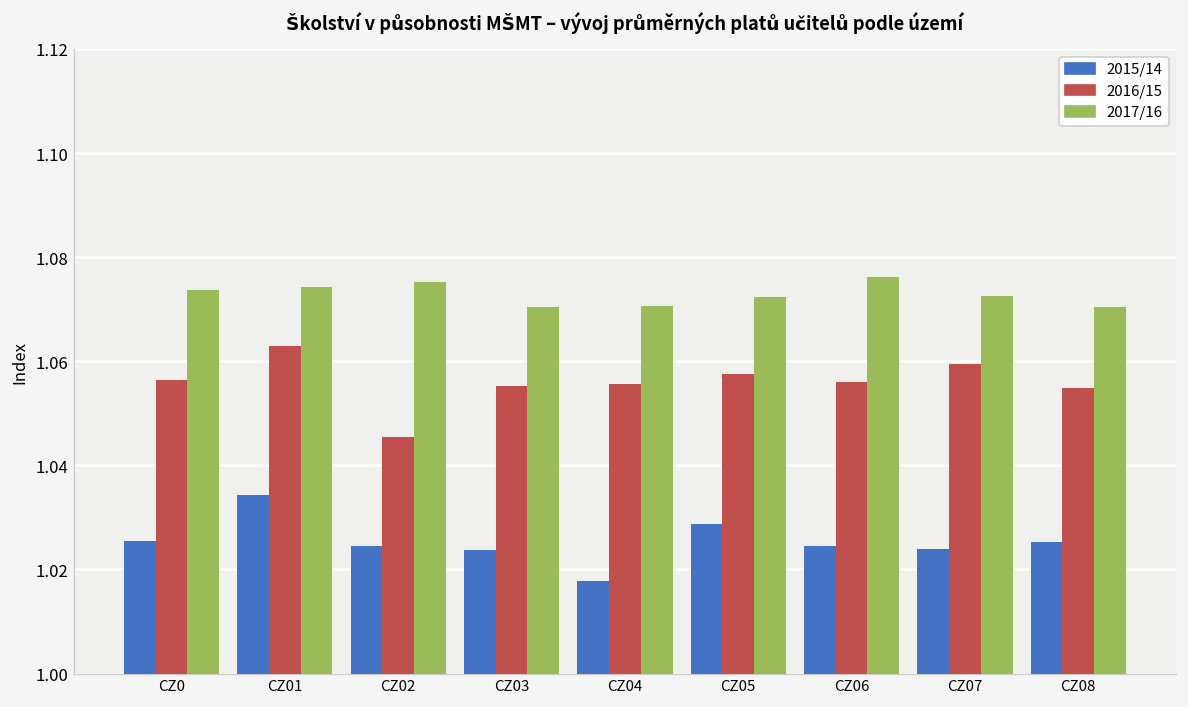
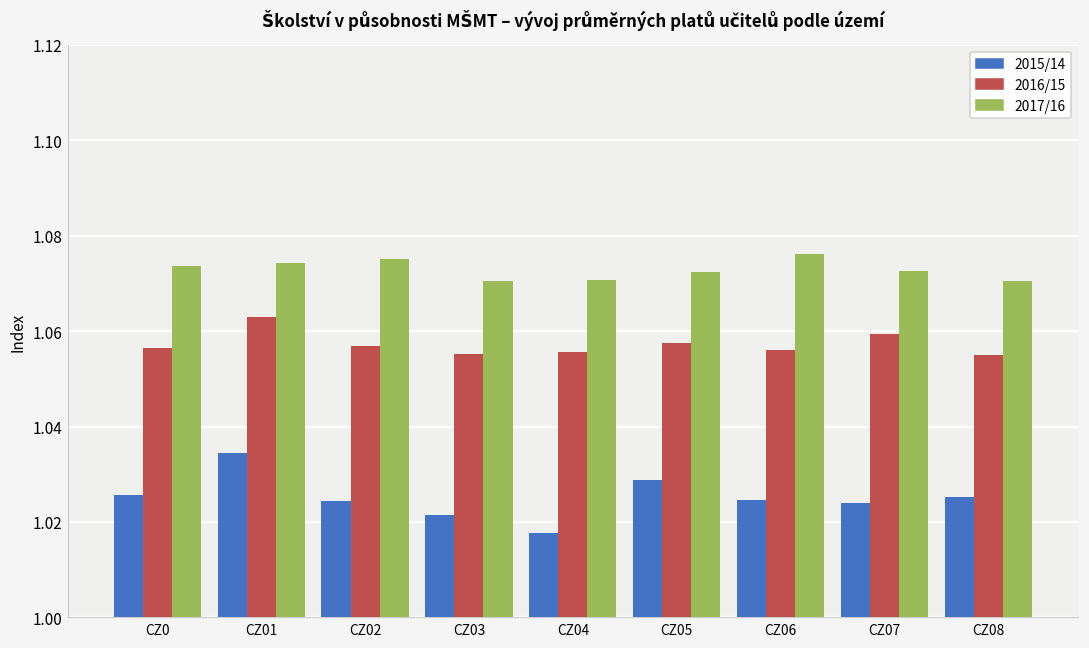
  {
    "2015/14": {
      "CZ0": 1.026,
      "CZ01": 1.034,
      "CZ02": 1.024,
-     "CZ03": 1.024,
+     "CZ03": 1.021,
      "CZ04": 1.018,
      "CZ05": 1.029,
      "CZ06": 1.025,
      "CZ07": 1.024,
      "CZ08": 1.025
    },
    "2016/15": {
      "CZ0": 1.056,
      "CZ01": 1.063,
-     "CZ02": 1.045,
+     "CZ02": 1.057,
      "CZ03": 1.055,
      "CZ04": 1.056,
      "CZ05": 1.058,
      "CZ06": 1.056,
      "CZ07": 1.059,
      "CZ08": 1.055
    },
    "2017/16": {
      "CZ0": 1.074,
      "CZ01": 1.074,
      "CZ02": 1.075,
      "CZ03": 1.071,
      "CZ04": 1.071,
      "CZ05": 1.072,
      "CZ06": 1.076,
      "CZ07": 1.073,
      "CZ08": 1.070
    }
  }
